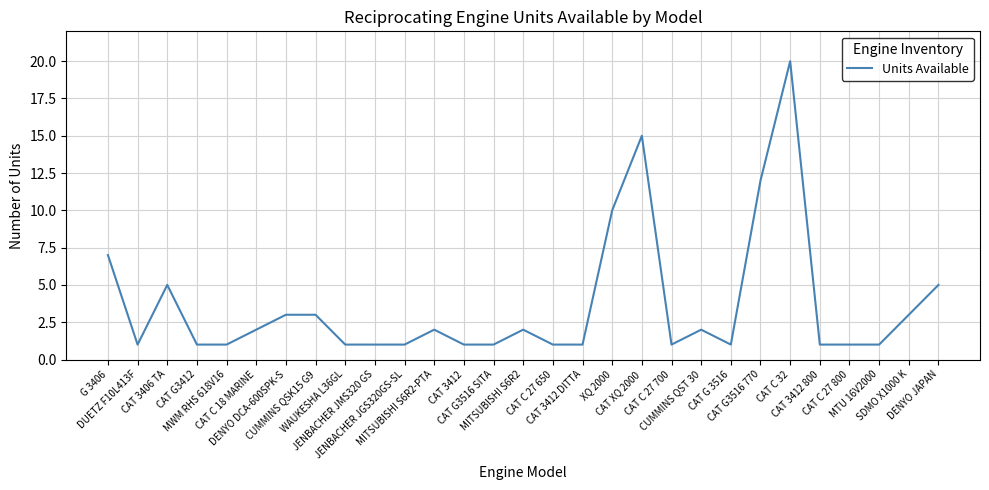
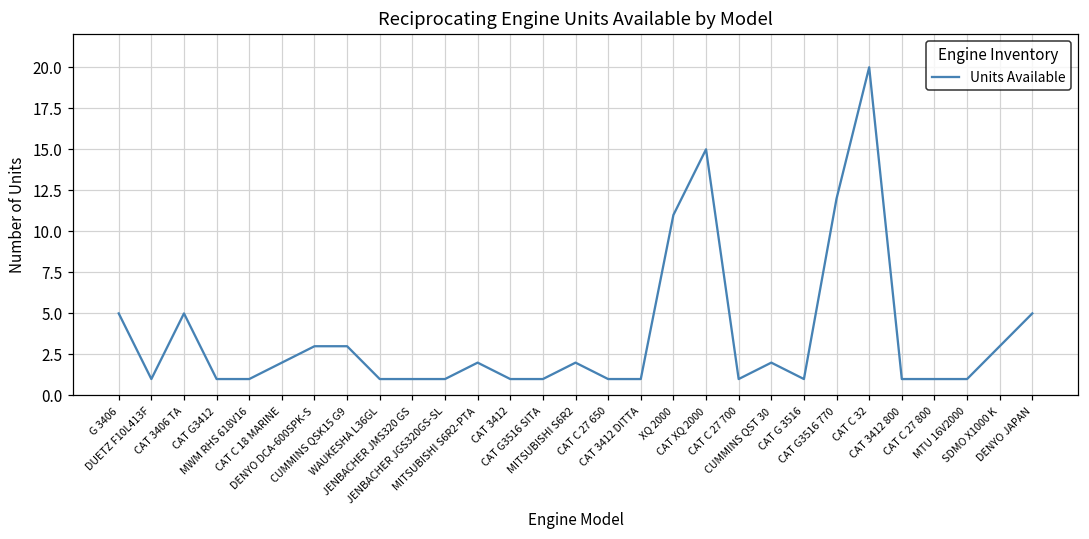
  {
-   "G 3406": 7,
+   "G 3406": 5,
    "DUETZ F10L413F": 1,
    "CAT 3406 TA": 5,
    "CAT G3412": 1,
    "MWM RHS 618V16": 1,
    "CAT C 18 MARINE": 2,
    "DENYO DCA-600SPK-S": 3,
    "CUMMINS QSK15 G9": 3,
    "WAUKESHA L36GL": 1,
    "JENBACHER JMS320 GS": 1,
    "JENBACHER JGS320GS-SL": 1,
    "MITSUBISHI S6R2-PTA": 2,
    "CAT 3412": 1,
    "CAT G3516 SITA": 1,
    "MITSUBISHI S6R2": 2,
    "CAT C 27 650": 1,
    "CAT 3412 DITTA": 1,
-   "XQ 2000": 10,
+   "XQ 2000": 11,
    "CAT XQ 2000": 15,
    "CAT C 27 700": 1,
    "CUMMINS QST 30": 2,
    "CAT G 3516": 1,
    "CAT G3516 770": 12,
    "CAT C 32": 20,
    "CAT 3412 800": 1,
    "CAT C 27 800": 1,
    "MTU 16V2000": 1,
    "SDMO X1000 K": 3,
    "DENYO JAPAN": 5
  }
